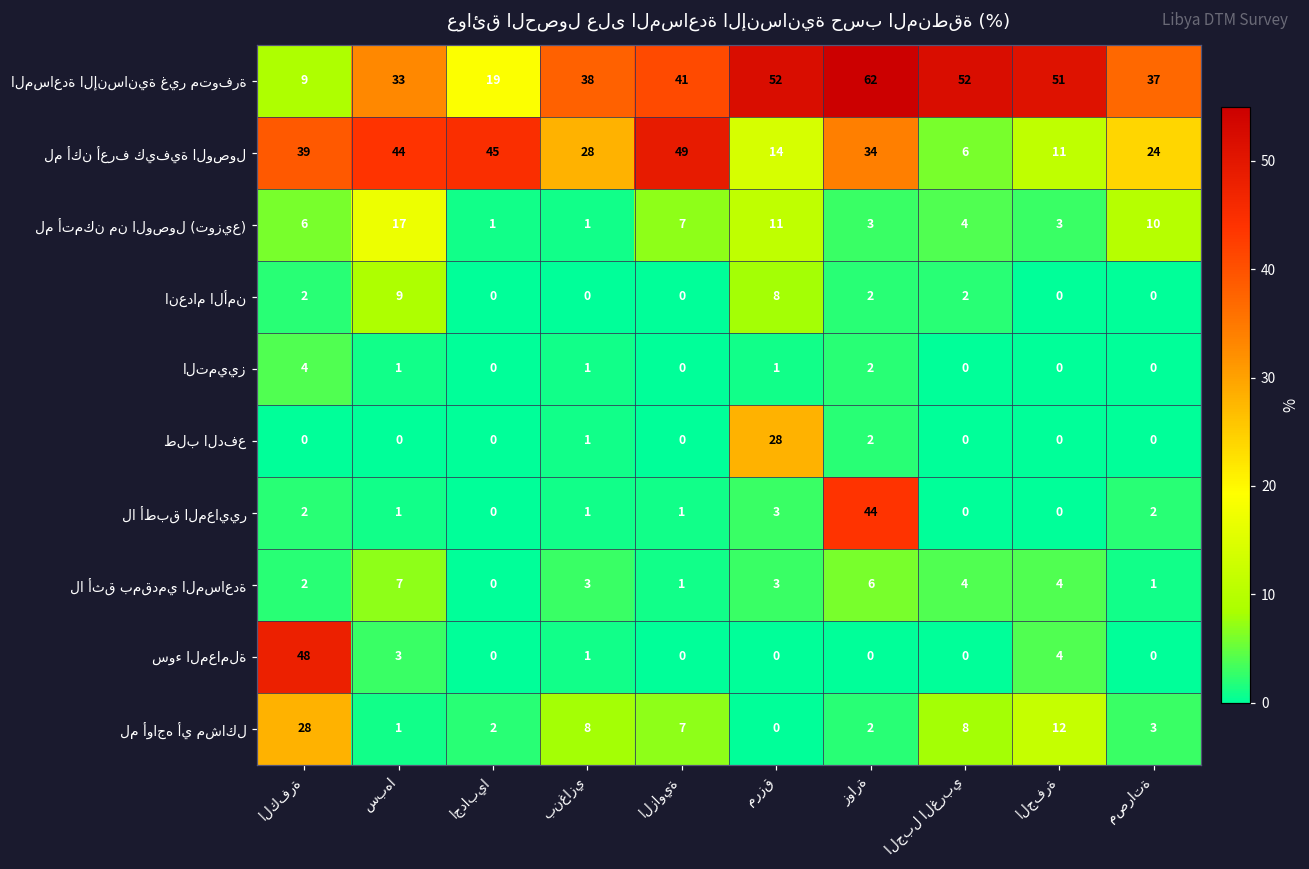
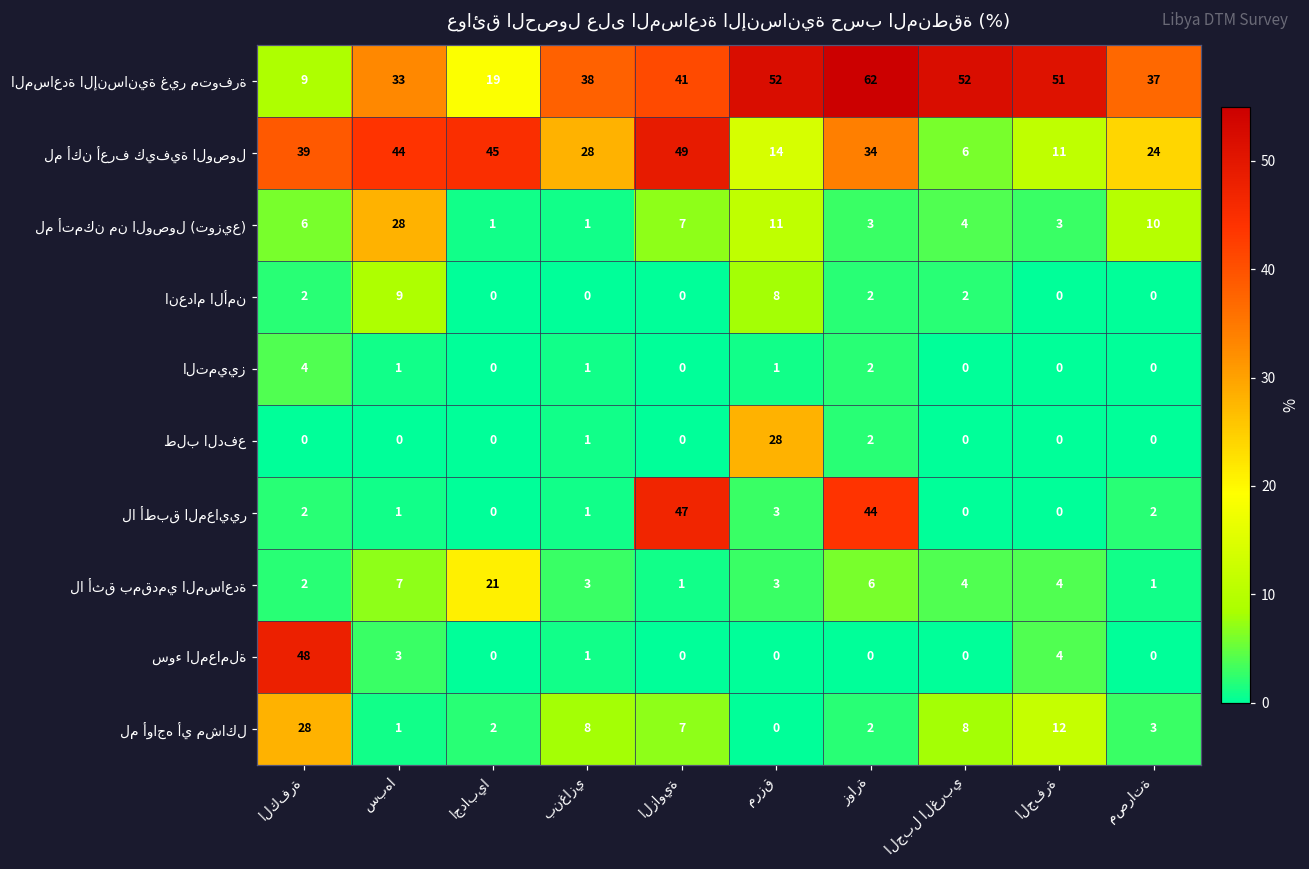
  {
    "المساعدة الإنسانية غير متوفرة": {
      "الكفرة": 9,
      "سبها": 33,
      "اجدابيا": 19,
      "بنغازي": 38,
      "الزاوية": 41,
      "مرزق": 52,
      "زوارة": 62,
      "الجبل الغربي": 52,
      "الجفرة": 51,
      "مصراتة": 37
    },
    "لم أكن أعرف كيفية الوصول": {
      "الكفرة": 39,
      "سبها": 44,
      "اجدابيا": 45,
      "بنغازي": 28,
      "الزاوية": 49,
      "مرزق": 14,
      "زوارة": 34,
      "الجبل الغربي": 6,
      "الجفرة": 11,
      "مصراتة": 24
    },
    "لم أتمكن من الوصول (توزيع)": {
      "الكفرة": 6,
-     "سبها": 17,
+     "سبها": 28,
      "اجدابيا": 1,
      "بنغازي": 1,
      "الزاوية": 7,
      "مرزق": 11,
      "زوارة": 3,
      "الجبل الغربي": 4,
      "الجفرة": 3,
      "مصراتة": 10
    },
    "انعدام الأمن": {
      "الكفرة": 2,
      "سبها": 9,
      "اجدابيا": 0,
      "بنغازي": 0,
      "الزاوية": 0,
      "مرزق": 8,
      "زوارة": 2,
      "الجبل الغربي": 2,
      "الجفرة": 0,
      "مصراتة": 0
    },
    "التمييز": {
      "الكفرة": 4,
      "سبها": 1,
      "اجدابيا": 0,
      "بنغازي": 1,
      "الزاوية": 0,
      "مرزق": 1,
      "زوارة": 2,
      "الجبل الغربي": 0,
      "الجفرة": 0,
      "مصراتة": 0
    },
    "طلب الدفع": {
      "الكفرة": 0,
      "سبها": 0,
      "اجدابيا": 0,
      "بنغازي": 1,
      "الزاوية": 0,
      "مرزق": 28,
      "زوارة": 2,
      "الجبل الغربي": 0,
      "الجفرة": 0,
      "مصراتة": 0
    },
    "لا أطبق المعايير": {
      "الكفرة": 2,
      "سبها": 1,
      "اجدابيا": 0,
      "بنغازي": 1,
-     "الزاوية": 1,
+     "الزاوية": 47,
      "مرزق": 3,
      "زوارة": 44,
      "الجبل الغربي": 0,
      "الجفرة": 0,
      "مصراتة": 2
    },
    "لا أثق بمقدمي المساعدة": {
      "الكفرة": 2,
      "سبها": 7,
-     "اجدابيا": 0,
+     "اجدابيا": 21,
      "بنغازي": 3,
      "الزاوية": 1,
      "مرزق": 3,
      "زوارة": 6,
      "الجبل الغربي": 4,
      "الجفرة": 4,
      "مصراتة": 1
    },
    "سوء المعاملة": {
      "الكفرة": 48,
      "سبها": 3,
      "اجدابيا": 0,
      "بنغازي": 1,
      "الزاوية": 0,
      "مرزق": 0,
      "زوارة": 0,
      "الجبل الغربي": 0,
      "الجفرة": 4,
      "مصراتة": 0
    },
    "لم أواجه أي مشاكل": {
      "الكفرة": 28,
      "سبها": 1,
      "اجدابيا": 2,
      "بنغازي": 8,
      "الزاوية": 7,
      "مرزق": 0,
      "زوارة": 2,
      "الجبل الغربي": 8,
      "الجفرة": 12,
      "مصراتة": 3
    }
  }
